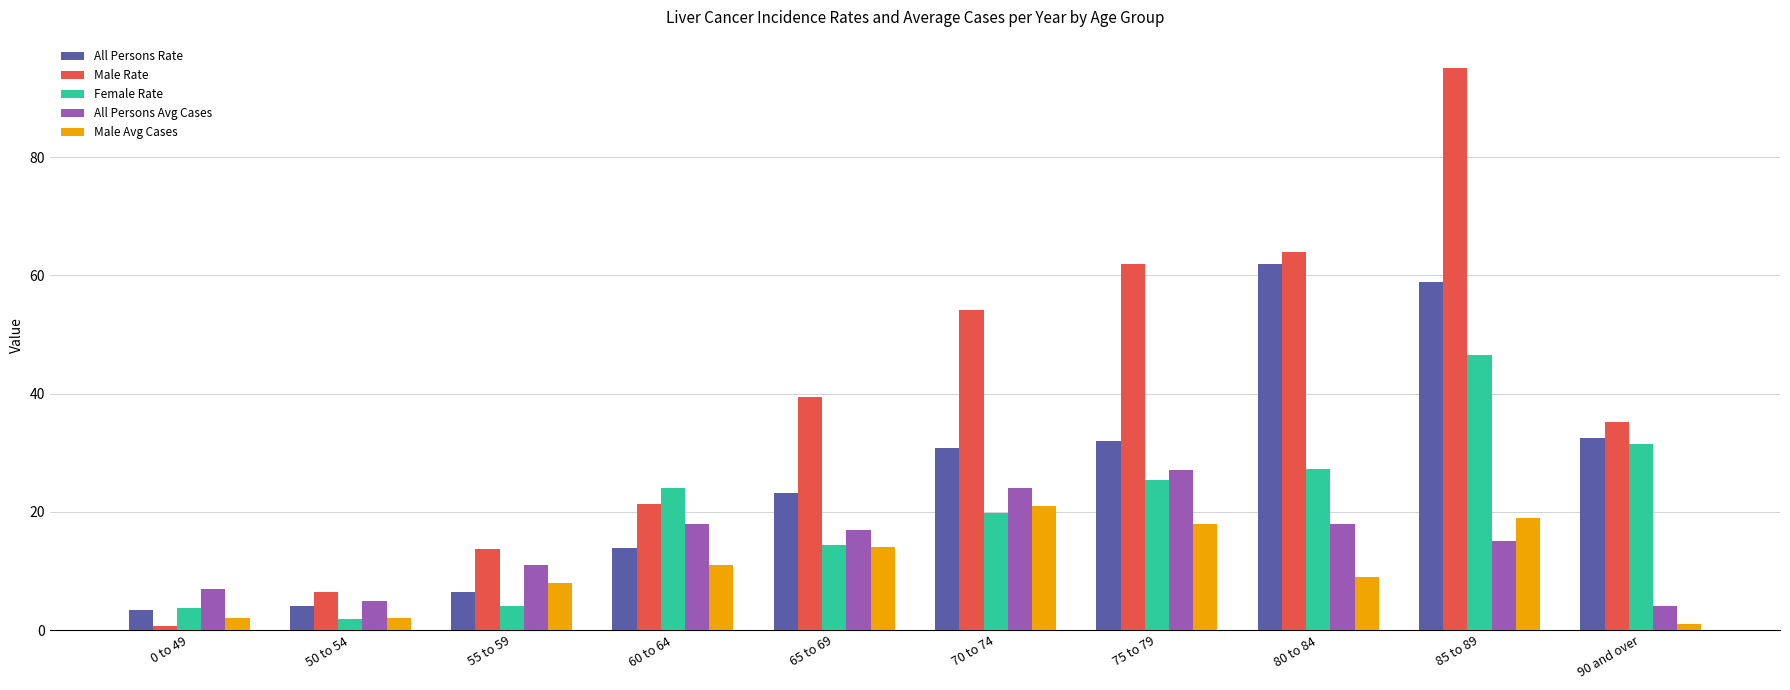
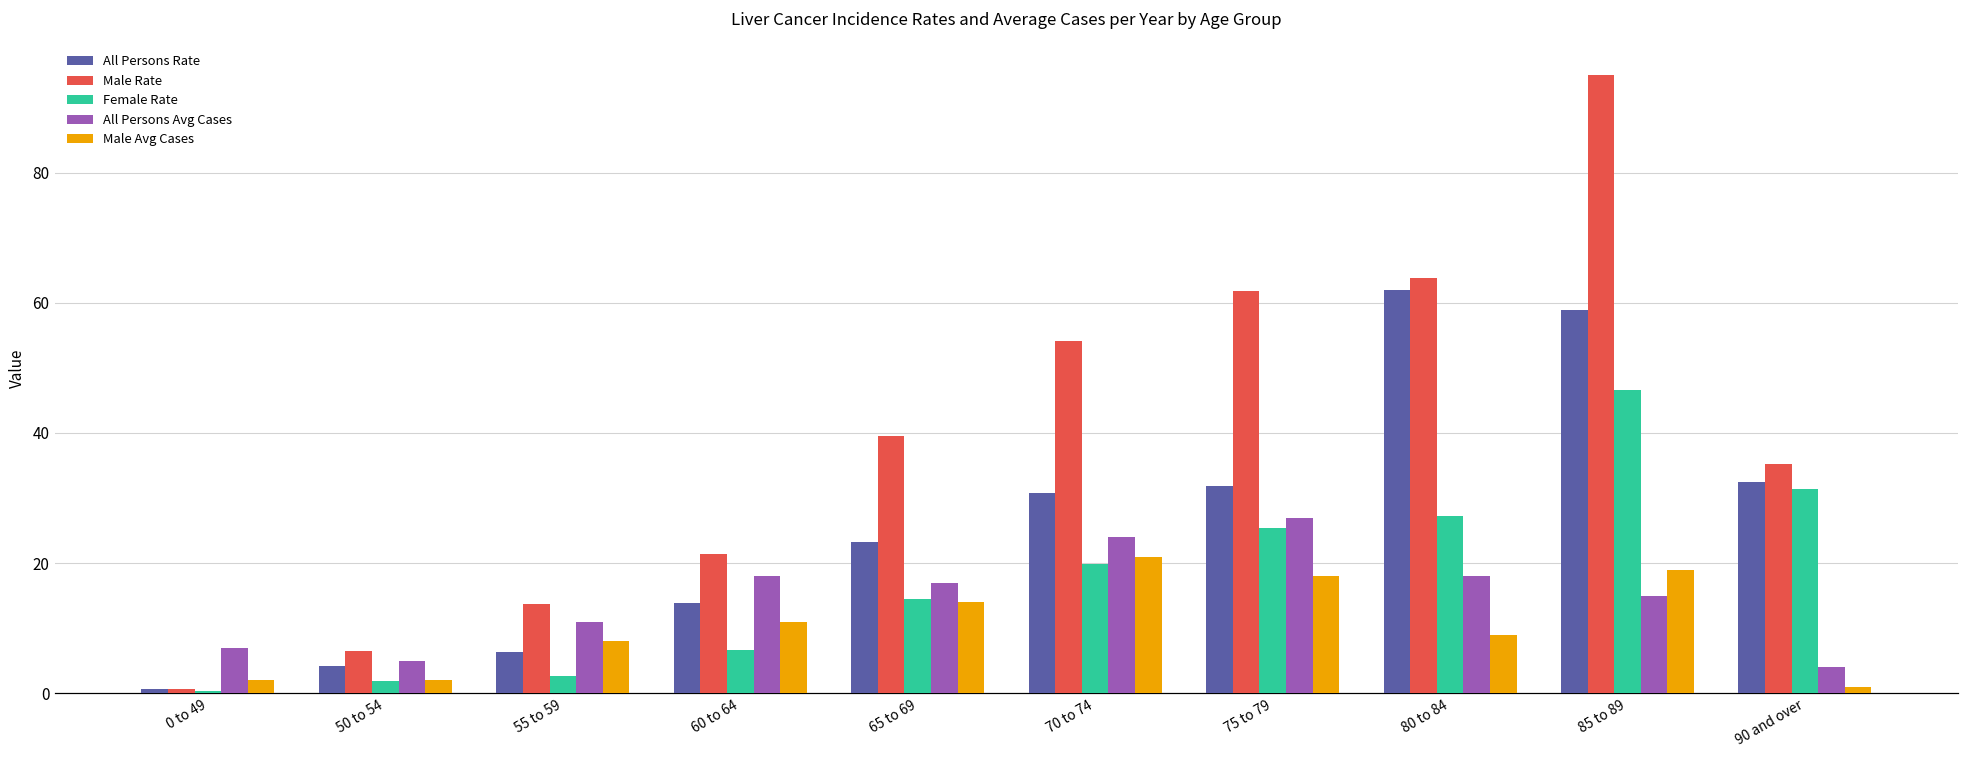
  {
    "All Persons Rate": {
-     "0 to 49": 3,
+     "0 to 49": 1,
      "50 to 54": 4,
      "55 to 59": 6,
      "60 to 64": 14,
      "65 to 69": 23,
      "70 to 74": 31,
      "75 to 79": 32,
      "80 to 84": 62,
      "85 to 89": 59,
      "90 and over": 33
    },
    "Male Rate": {
      "0 to 49": 1,
      "50 to 54": 7,
      "55 to 59": 14,
      "60 to 64": 21,
      "65 to 69": 40,
      "70 to 74": 54,
      "75 to 79": 62,
      "80 to 84": 64,
      "85 to 89": 95,
      "90 and over": 35
    },
    "Female Rate": {
-     "0 to 49": 4,
+     "0 to 49": 0,
      "50 to 54": 2,
-     "55 to 59": 4,
-     "60 to 64": 24,
+     "55 to 59": 3,
+     "60 to 64": 7,
      "65 to 69": 14,
      "70 to 74": 20,
      "75 to 79": 25,
      "80 to 84": 27,
      "85 to 89": 47,
      "90 and over": 31
    },
    "All Persons Avg Cases": {
      "0 to 49": 7,
      "50 to 54": 5,
      "55 to 59": 11,
      "60 to 64": 18,
      "65 to 69": 17,
      "70 to 74": 24,
      "75 to 79": 27,
      "80 to 84": 18,
      "85 to 89": 15,
      "90 and over": 4
    },
    "Male Avg Cases": {
      "0 to 49": 2,
      "50 to 54": 2,
      "55 to 59": 8,
      "60 to 64": 11,
      "65 to 69": 14,
      "70 to 74": 21,
      "75 to 79": 18,
      "80 to 84": 9,
      "85 to 89": 19,
      "90 and over": 1
    }
  }
